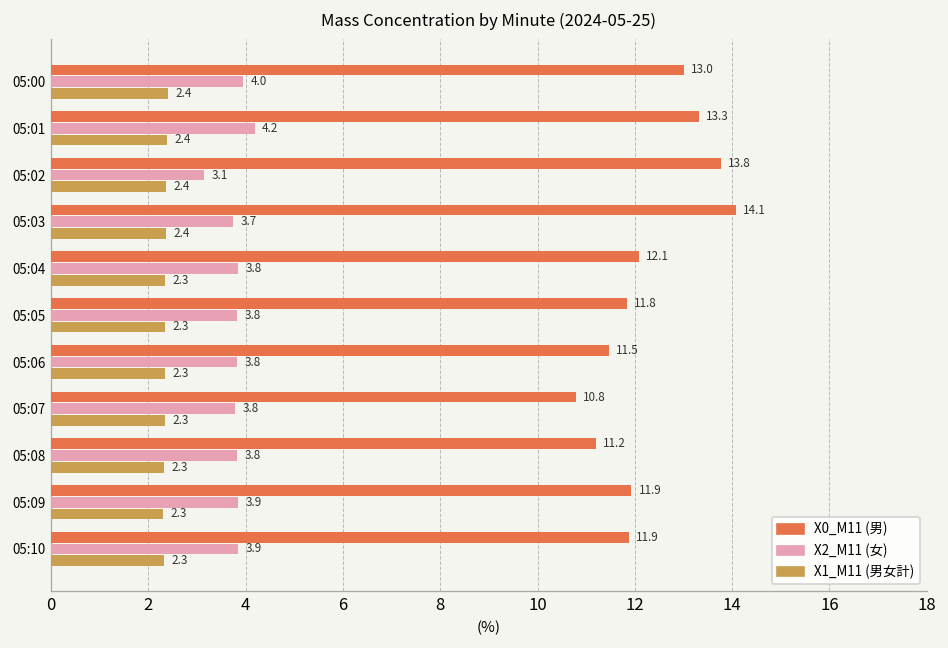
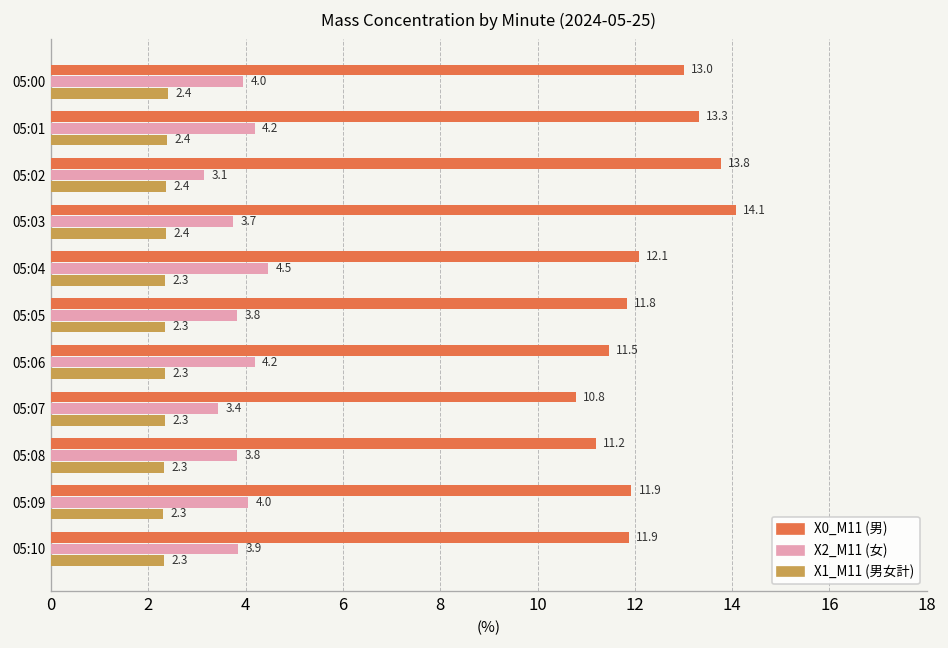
  {
    "X2_M11 (女)": {
      "05:00": 4.0,
      "05:01": 4.2,
      "05:02": 3.1,
      "05:03": 3.7,
-     "05:04": 3.8,
+     "05:04": 4.5,
      "05:05": 3.8,
-     "05:06": 3.8,
-     "05:07": 3.8,
+     "05:06": 4.2,
+     "05:07": 3.4,
      "05:08": 3.8,
-     "05:09": 3.9,
+     "05:09": 4.0,
      "05:10": 3.9
    }
  }
